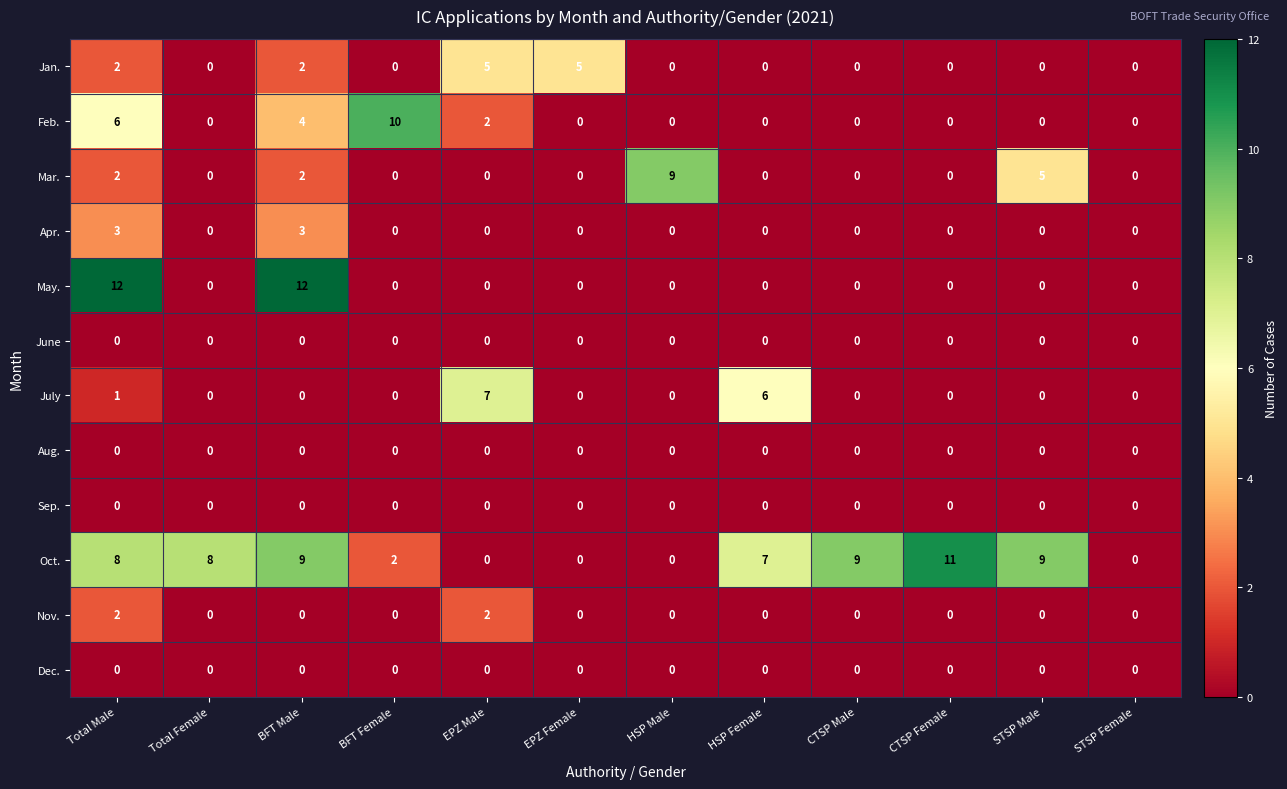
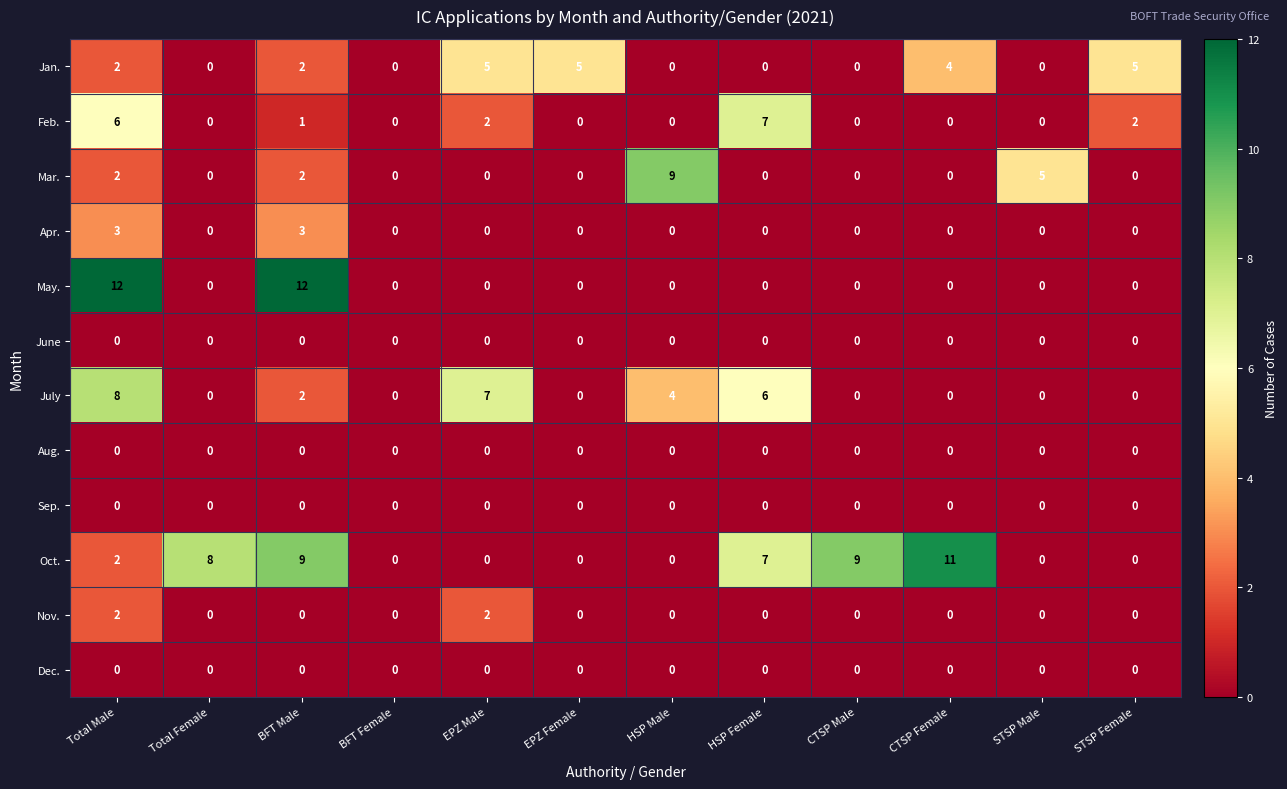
  {
    "Jan.": {
      "Total Male": 2,
      "Total Female": 0,
      "BFT Male": 2,
      "BFT Female": 0,
      "EPZ Male": 5,
      "EPZ Female": 5,
      "HSP Male": 0,
      "HSP Female": 0,
      "CTSP Male": 0,
-     "CTSP Female": 0,
+     "CTSP Female": 4,
      "STSP Male": 0,
-     "STSP Female": 0
+     "STSP Female": 5
    },
    "Feb.": {
      "Total Male": 6,
      "Total Female": 0,
-     "BFT Male": 4,
-     "BFT Female": 10,
+     "BFT Male": 1,
+     "BFT Female": 0,
      "EPZ Male": 2,
      "EPZ Female": 0,
      "HSP Male": 0,
-     "HSP Female": 0,
+     "HSP Female": 7,
      "CTSP Male": 0,
      "CTSP Female": 0,
      "STSP Male": 0,
-     "STSP Female": 0
+     "STSP Female": 2
    },
    "Mar.": {
      "Total Male": 2,
      "Total Female": 0,
      "BFT Male": 2,
      "BFT Female": 0,
      "EPZ Male": 0,
      "EPZ Female": 0,
      "HSP Male": 9,
      "HSP Female": 0,
      "CTSP Male": 0,
      "CTSP Female": 0,
      "STSP Male": 5,
      "STSP Female": 0
    },
    "Apr.": {
      "Total Male": 3,
      "Total Female": 0,
      "BFT Male": 3,
      "BFT Female": 0,
      "EPZ Male": 0,
      "EPZ Female": 0,
      "HSP Male": 0,
      "HSP Female": 0,
      "CTSP Male": 0,
      "CTSP Female": 0,
      "STSP Male": 0,
      "STSP Female": 0
    },
    "May.": {
      "Total Male": 12,
      "Total Female": 0,
      "BFT Male": 12,
      "BFT Female": 0,
      "EPZ Male": 0,
      "EPZ Female": 0,
      "HSP Male": 0,
      "HSP Female": 0,
      "CTSP Male": 0,
      "CTSP Female": 0,
      "STSP Male": 0,
      "STSP Female": 0
    },
    "June": {
      "Total Male": 0,
      "Total Female": 0,
      "BFT Male": 0,
      "BFT Female": 0,
      "EPZ Male": 0,
      "EPZ Female": 0,
      "HSP Male": 0,
      "HSP Female": 0,
      "CTSP Male": 0,
      "CTSP Female": 0,
      "STSP Male": 0,
      "STSP Female": 0
    },
    "July": {
-     "Total Male": 1,
+     "Total Male": 8,
      "Total Female": 0,
-     "BFT Male": 0,
+     "BFT Male": 2,
      "BFT Female": 0,
      "EPZ Male": 7,
      "EPZ Female": 0,
-     "HSP Male": 0,
+     "HSP Male": 4,
      "HSP Female": 6,
      "CTSP Male": 0,
      "CTSP Female": 0,
      "STSP Male": 0,
      "STSP Female": 0
    },
    "Aug.": {
      "Total Male": 0,
      "Total Female": 0,
      "BFT Male": 0,
      "BFT Female": 0,
      "EPZ Male": 0,
      "EPZ Female": 0,
      "HSP Male": 0,
      "HSP Female": 0,
      "CTSP Male": 0,
      "CTSP Female": 0,
      "STSP Male": 0,
      "STSP Female": 0
    },
    "Sep.": {
      "Total Male": 0,
      "Total Female": 0,
      "BFT Male": 0,
      "BFT Female": 0,
      "EPZ Male": 0,
      "EPZ Female": 0,
      "HSP Male": 0,
      "HSP Female": 0,
      "CTSP Male": 0,
      "CTSP Female": 0,
      "STSP Male": 0,
      "STSP Female": 0
    },
    "Oct.": {
-     "Total Male": 8,
+     "Total Male": 2,
      "Total Female": 8,
      "BFT Male": 9,
-     "BFT Female": 2,
+     "BFT Female": 0,
      "EPZ Male": 0,
      "EPZ Female": 0,
      "HSP Male": 0,
      "HSP Female": 7,
      "CTSP Male": 9,
      "CTSP Female": 11,
-     "STSP Male": 9,
+     "STSP Male": 0,
      "STSP Female": 0
    },
    "Nov.": {
      "Total Male": 2,
      "Total Female": 0,
      "BFT Male": 0,
      "BFT Female": 0,
      "EPZ Male": 2,
      "EPZ Female": 0,
      "HSP Male": 0,
      "HSP Female": 0,
      "CTSP Male": 0,
      "CTSP Female": 0,
      "STSP Male": 0,
      "STSP Female": 0
    },
    "Dec.": {
      "Total Male": 0,
      "Total Female": 0,
      "BFT Male": 0,
      "BFT Female": 0,
      "EPZ Male": 0,
      "EPZ Female": 0,
      "HSP Male": 0,
      "HSP Female": 0,
      "CTSP Male": 0,
      "CTSP Female": 0,
      "STSP Male": 0,
      "STSP Female": 0
    }
  }
